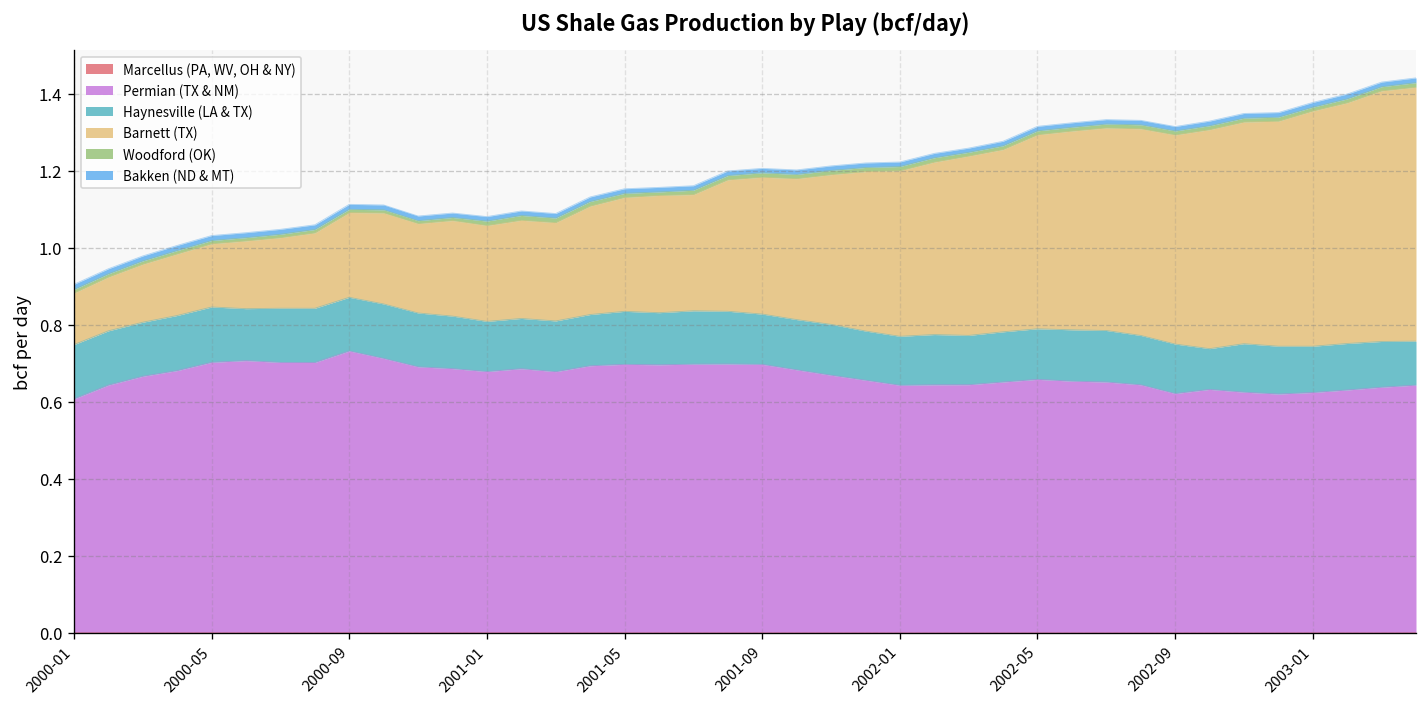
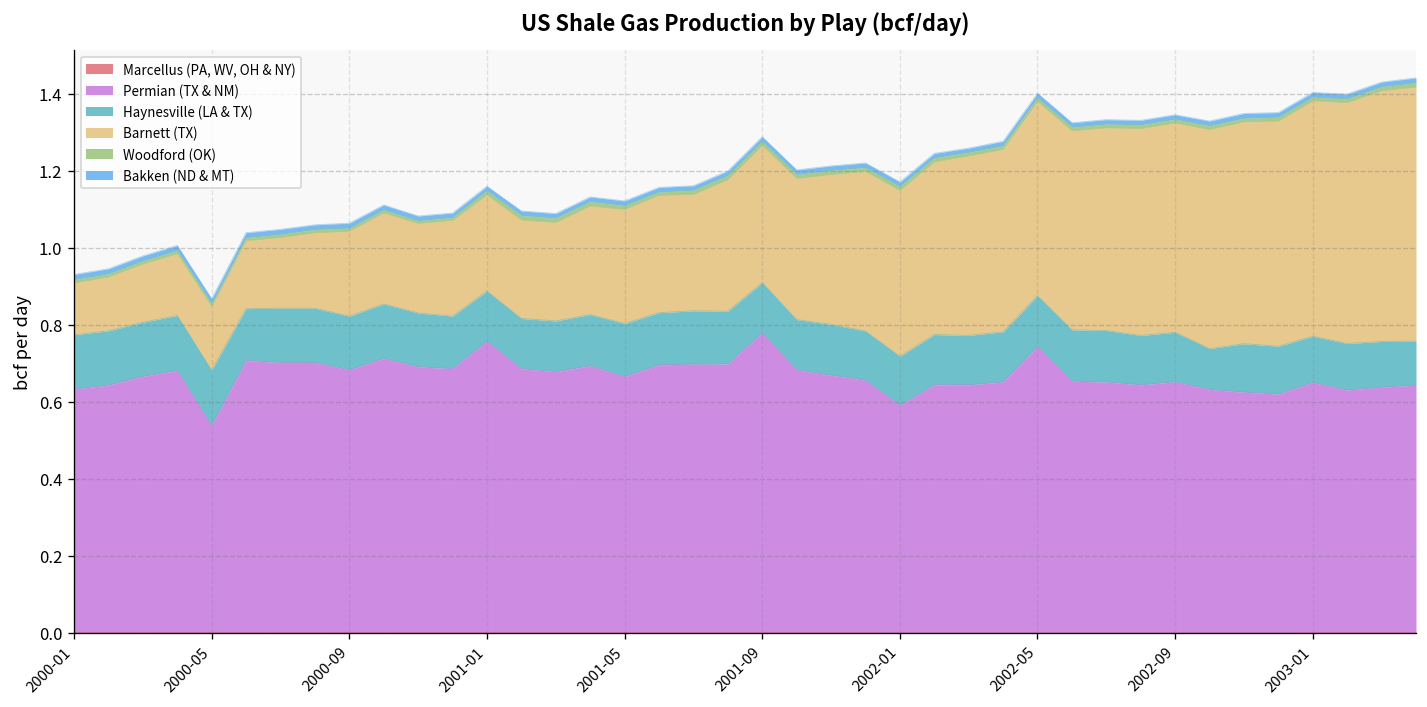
  {
    "Marcellus (PA, WV, OH & NY)": {
      "2000-01": 0.00,
      "2000-05": 0.00,
      "2000-09": 0.00,
      "2001-01": 0.00,
      "2001-05": 0.00,
      "2001-09": 0.00,
      "2002-01": 0.00,
      "2002-05": 0.00,
      "2002-09": 0.00,
      "2003-01": 0.00
    },
    "Permian (TX & NM)": {
-     "2000-01": 0.61,
-     "2000-05": 0.70,
-     "2000-09": 0.73,
-     "2001-01": 0.68,
-     "2001-05": 0.70,
-     "2001-09": 0.70,
-     "2002-01": 0.64,
-     "2002-05": 0.66,
-     "2002-09": 0.62,
-     "2003-01": 0.62
+     "2000-01": 0.63,
+     "2000-05": 0.54,
+     "2000-09": 0.68,
+     "2001-01": 0.76,
+     "2001-05": 0.66,
+     "2001-09": 0.78,
+     "2002-01": 0.59,
+     "2002-05": 0.74,
+     "2002-09": 0.65,
+     "2003-01": 0.65
    },
    "Barnett (TX)": {
      "2000-01": 0.13,
      "2000-05": 0.16,
      "2000-09": 0.22,
      "2001-01": 0.25,
      "2001-05": 0.30,
      "2001-09": 0.36,
      "2002-01": 0.43,
      "2002-05": 0.50,
      "2002-09": 0.54,
      "2003-01": 0.61
    },
    "Woodford (OK)": {
      "2000-01": 0.01,
      "2000-05": 0.01,
      "2000-09": 0.01,
      "2001-01": 0.01,
      "2001-05": 0.01,
      "2001-09": 0.01,
      "2002-01": 0.01,
      "2002-05": 0.01,
      "2002-09": 0.01,
      "2003-01": 0.01
    }
  }
